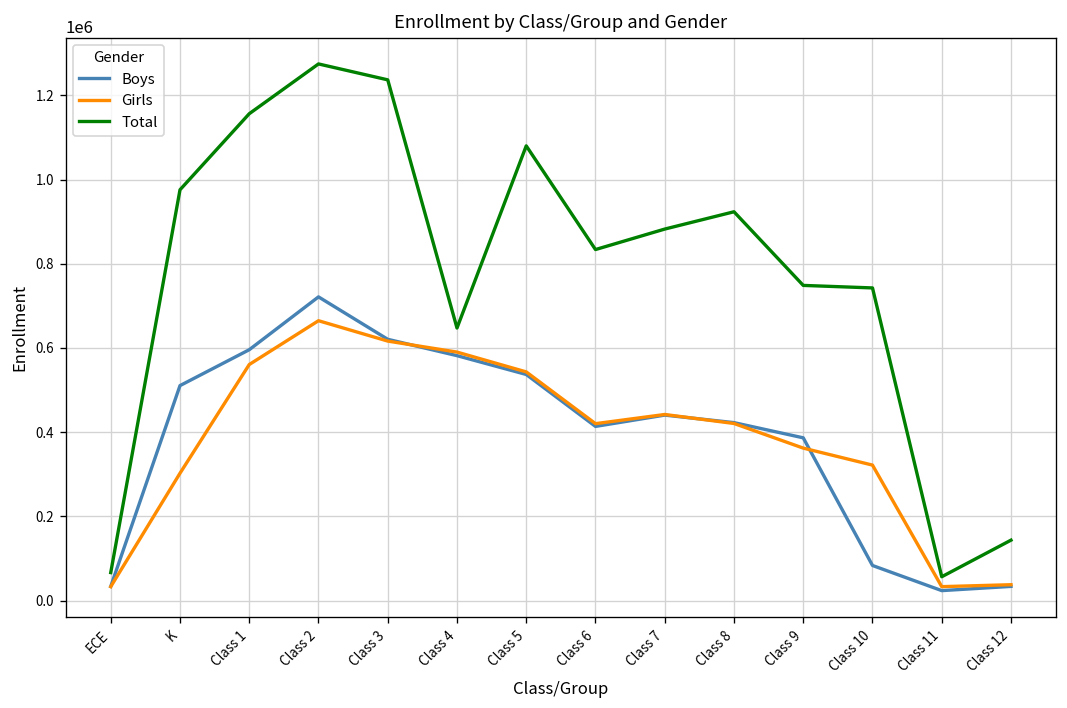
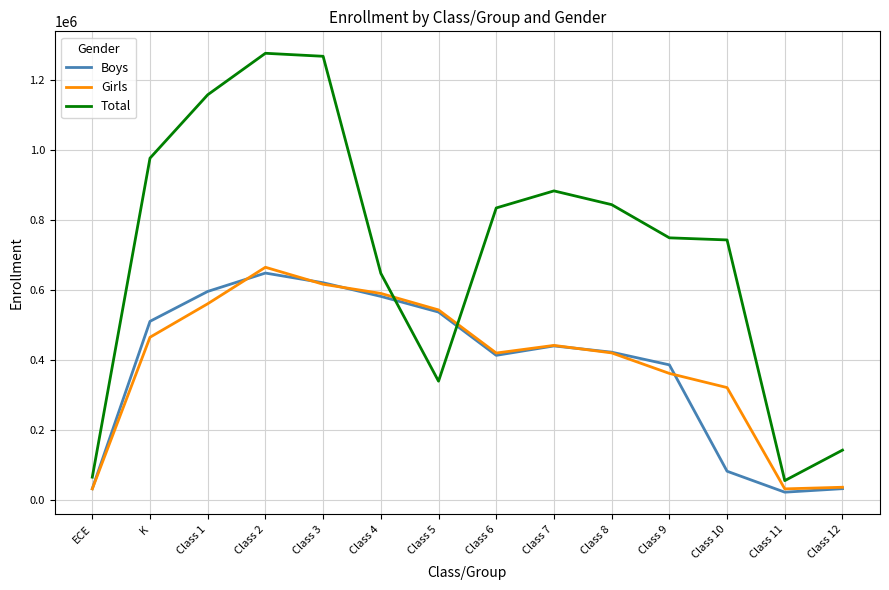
  {
    "Boys": {
      "K": 510000,
      "Class 1": 600000,
-     "Class 2": 720000,
+     "Class 2": 650000,
      "Class 4": 580000,
      "Class 9": 390000,
      "Class 10": 80000,
      "Class 11": 20000
    },
    "Girls": {
-     "K": 300000,
+     "K": 470000,
      "Class 1": 560000,
      "Class 2": 660000,
      "Class 4": 590000,
      "Class 9": 360000,
      "Class 10": 320000,
      "Class 11": 30000
    },
    "Total": {
      "ECE": 70000,
      "K": 980000,
      "Class 1": 1160000,
      "Class 2": 1270000,
-     "Class 3": 1240000,
+     "Class 3": 1270000,
      "Class 4": 650000,
-     "Class 5": 1080000,
+     "Class 5": 340000,
      "Class 6": 830000,
      "Class 7": 880000,
-     "Class 8": 920000,
+     "Class 8": 840000,
      "Class 9": 750000,
      "Class 10": 740000,
      "Class 11": 60000,
      "Class 12": 140000
    }
  }
